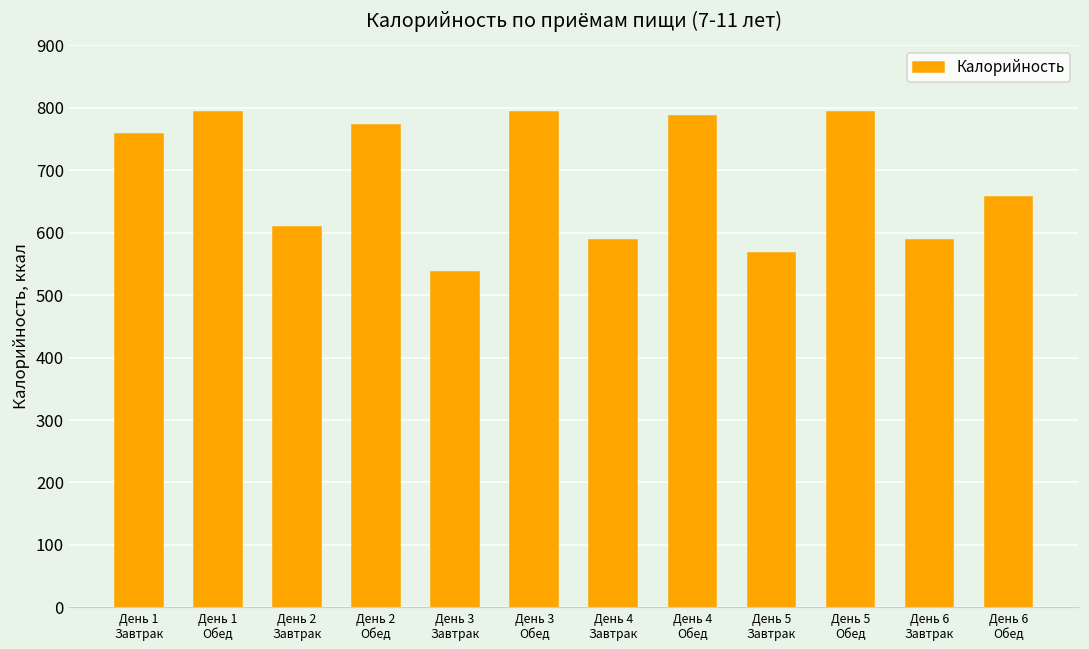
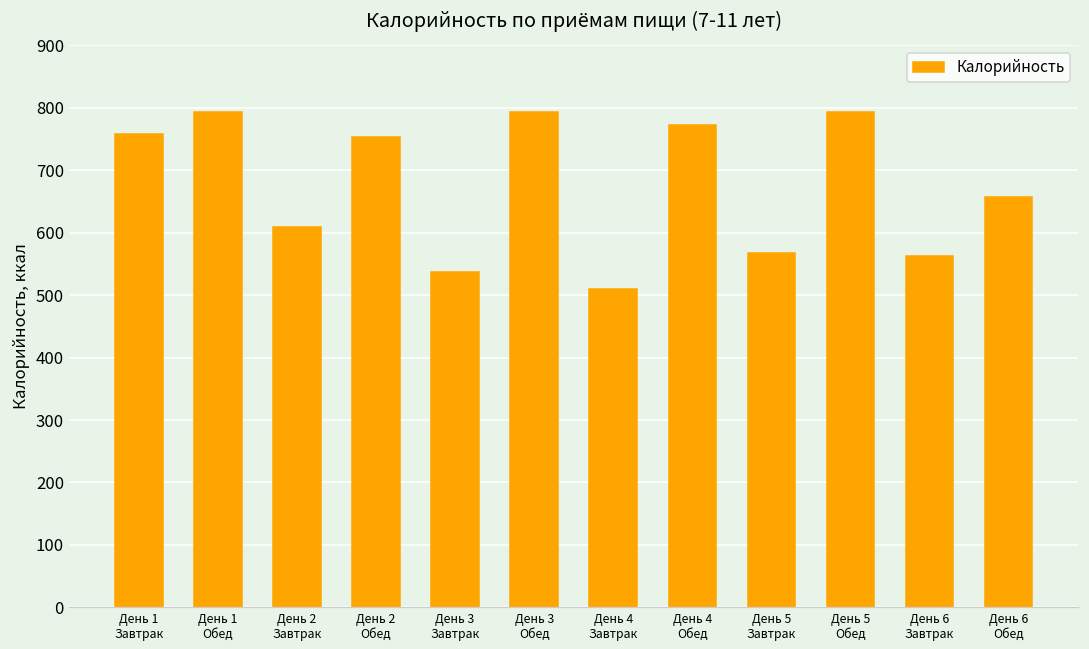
  {
    "День 1 Завтрак": 760,
    "День 1 Обед": 790,
    "День 2 Завтрак": 610,
-   "День 2 Обед": 770,
+   "День 2 Обед": 750,
    "День 3 Завтрак": 540,
    "День 3 Обед": 790,
-   "День 4 Завтрак": 590,
-   "День 4 Обед": 790,
+   "День 4 Завтрак": 510,
+   "День 4 Обед": 770,
    "День 5 Завтрак": 570,
    "День 5 Обед": 790,
-   "День 6 Завтрак": 590,
+   "День 6 Завтрак": 560,
    "День 6 Обед": 660
  }
